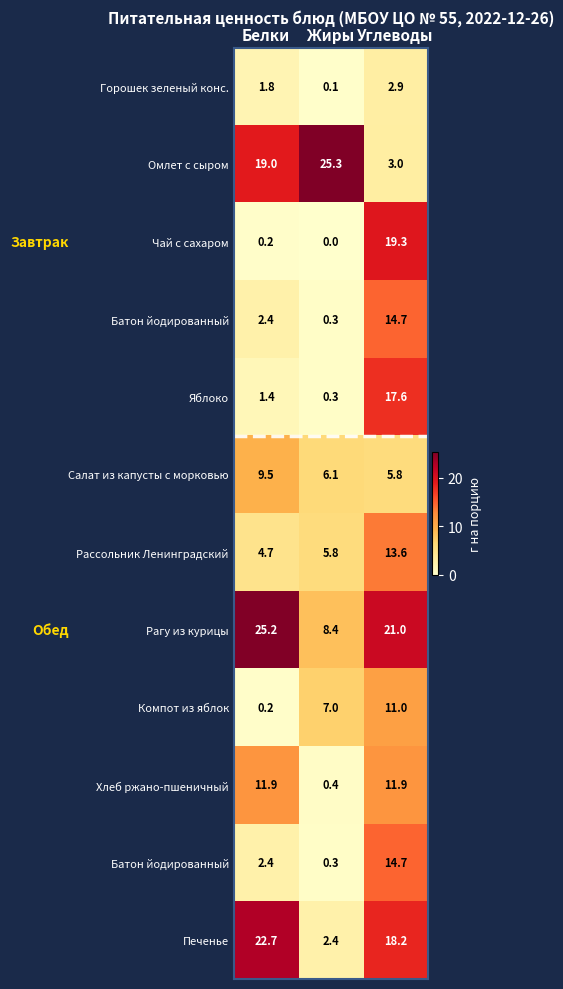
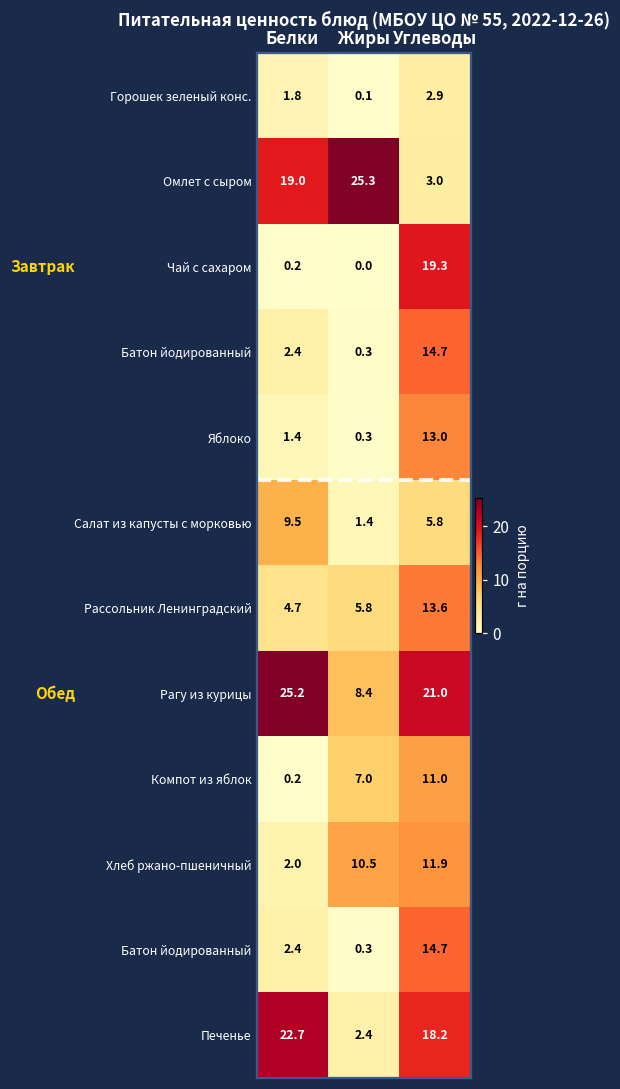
  {
    "Горошек зеленый конс.": {
      "Белки": 1.8,
      "Жиры": 0.1,
      "Углеводы": 2.9
    },
    "Омлет с сыром": {
      "Белки": 19.0,
      "Жиры": 25.3,
      "Углеводы": 3.0
    },
    "Чай с сахаром": {
      "Белки": 0.2,
      "Жиры": 0.0,
      "Углеводы": 19.3
    },
    "Яблоко": {
      "Белки": 1.4,
      "Жиры": 0.3,
-     "Углеводы": 17.6
+     "Углеводы": 13.0
    },
    "Салат из капусты с морковью": {
      "Белки": 9.5,
-     "Жиры": 6.1,
+     "Жиры": 1.4,
      "Углеводы": 5.8
    },
    "Рассольник Ленинградский": {
      "Белки": 4.7,
      "Жиры": 5.8,
      "Углеводы": 13.6
    },
    "Рагу из курицы": {
      "Белки": 25.2,
      "Жиры": 8.4,
      "Углеводы": 21.0
    },
    "Компот из яблок": {
      "Белки": 0.2,
      "Жиры": 7.0,
      "Углеводы": 11.0
    },
    "Хлеб ржано-пшеничный": {
-     "Белки": 11.9,
-     "Жиры": 0.4,
+     "Белки": 2.0,
+     "Жиры": 10.5,
      "Углеводы": 11.9
    },
    "Печенье": {
      "Белки": 22.7,
      "Жиры": 2.4,
      "Углеводы": 18.2
    }
  }
